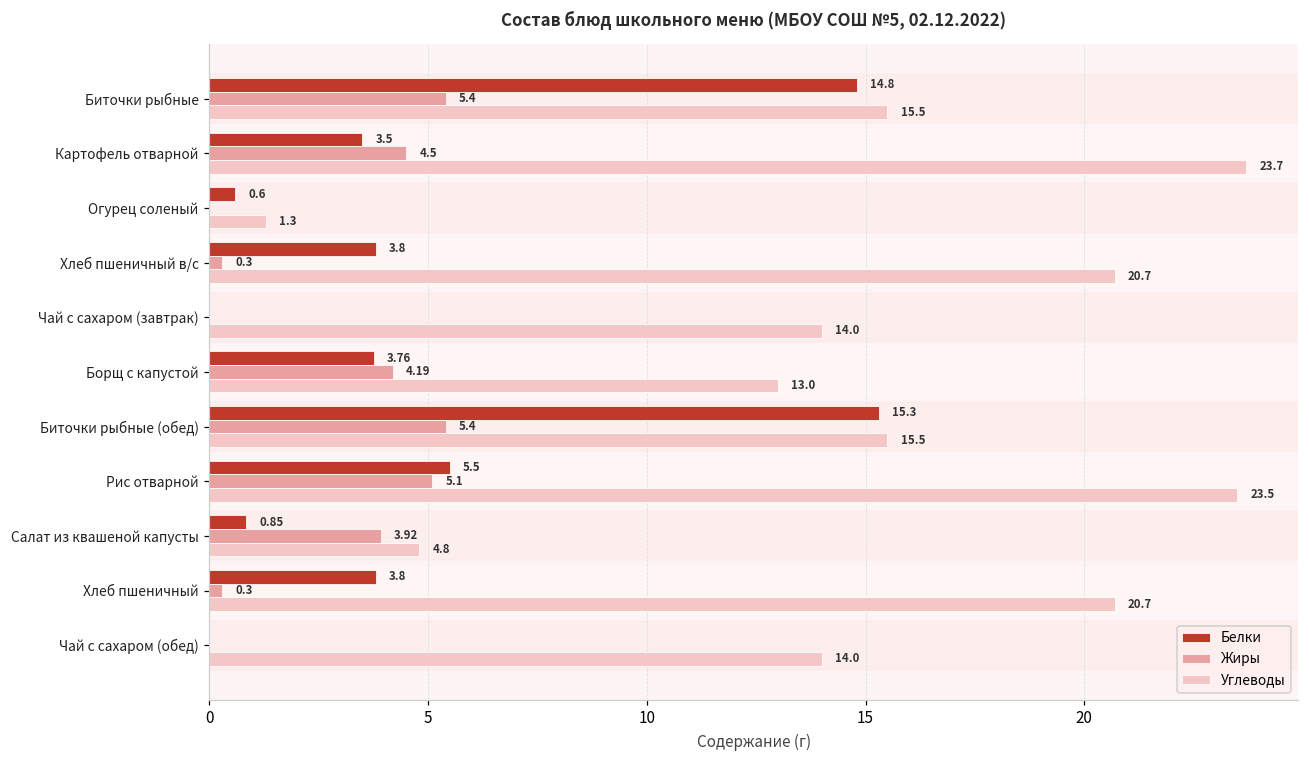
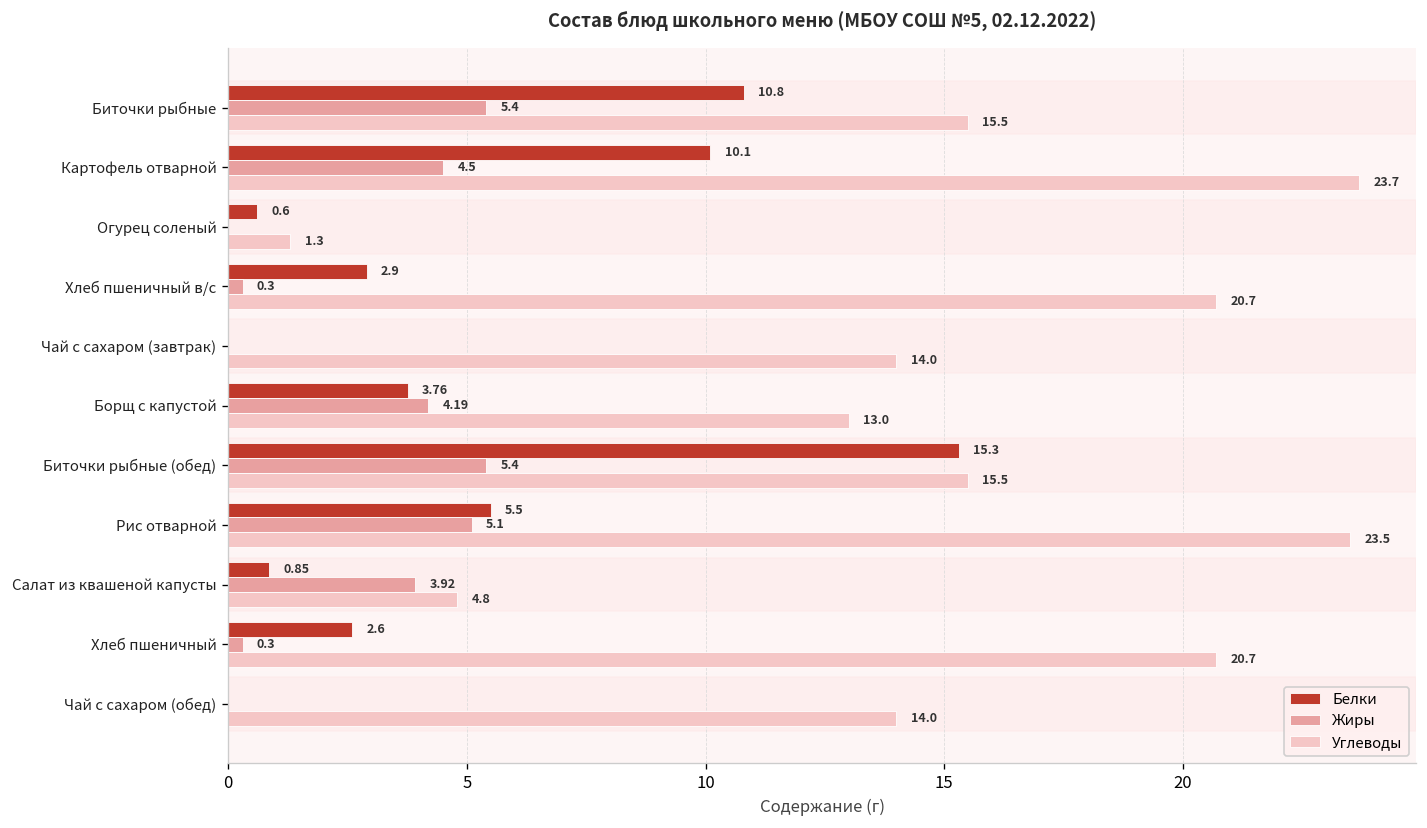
  {
    "Белки": {
-     "Биточки рыбные": 14.8,
-     "Картофель отварной": 3.5,
+     "Биточки рыбные": 10.8,
+     "Картофель отварной": 10.1,
      "Огурец соленый": 0.6,
-     "Хлеб пшеничный в/с": 3.8,
+     "Хлеб пшеничный в/с": 2.9,
      "Борщ с капустой": 3.76,
      "Биточки рыбные (обед)": 15.3,
      "Рис отварной": 5.5,
      "Салат из квашеной капусты": 0.85,
-     "Хлеб пшеничный": 3.8
+     "Хлеб пшеничный": 2.6
    }
  }
